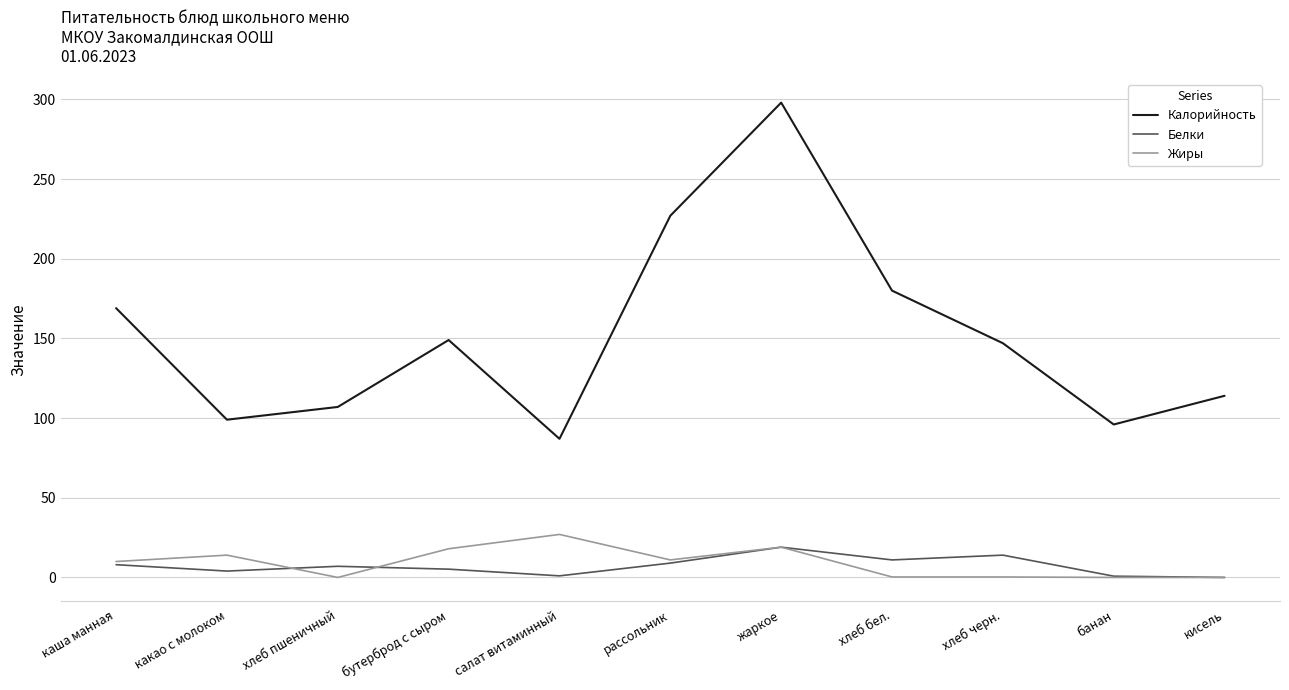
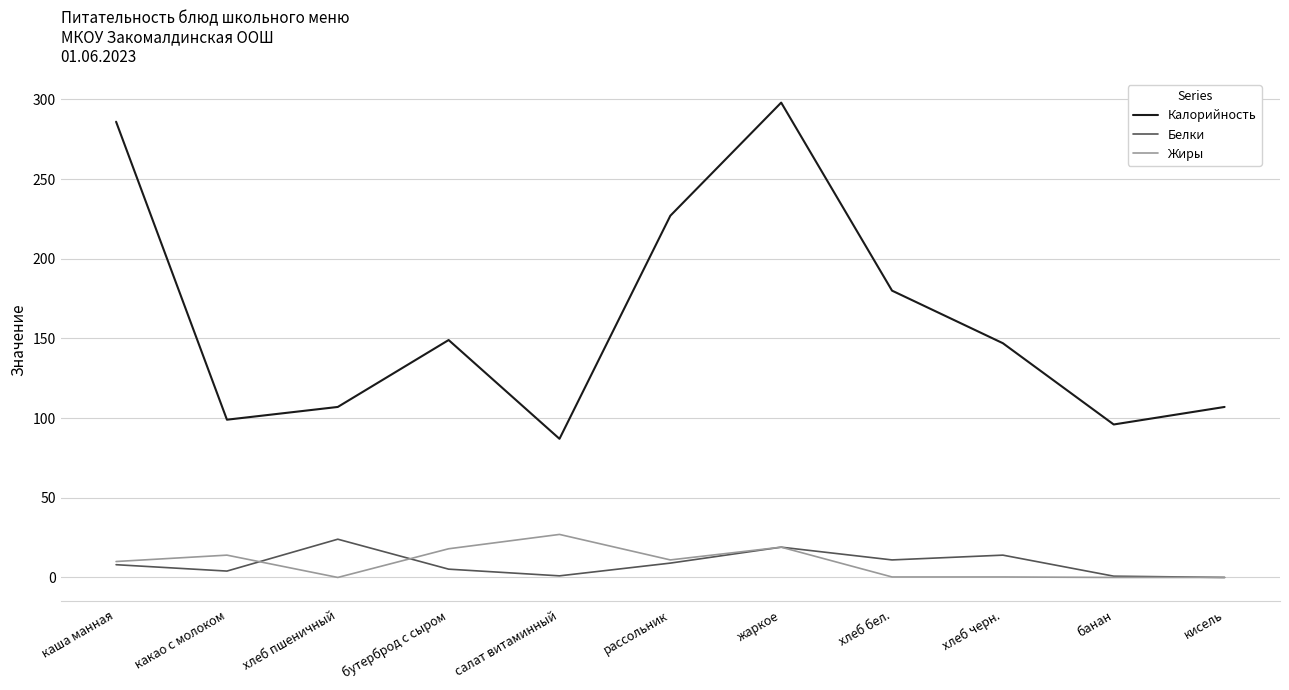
  {
    "Калорийность": {
-     "каша манная": 169,
+     "каша манная": 286,
      "какао с молоком": 99,
      "хлеб пшеничный": 107,
      "бутерброд с сыром": 149,
      "салат витаминный": 87,
      "рассольник": 227,
      "жаркое": 298,
      "хлеб бел.": 180,
      "хлеб черн.": 147,
      "банан": 96,
-     "кисель": 114
+     "кисель": 107
    },
    "Белки": {
      "каша манная": 8,
      "какао с молоком": 4,
-     "хлеб пшеничный": 7,
+     "хлеб пшеничный": 24,
      "бутерброд с сыром": 5,
      "салат витаминный": 1,
      "рассольник": 9,
      "хлеб бел.": 11,
      "хлеб черн.": 14
    },
    "Жиры": {
      "каша манная": 10,
      "какао с молоком": 14,
      "хлеб пшеничный": 0,
      "бутерброд с сыром": 18,
      "салат витаминный": 27,
      "рассольник": 11,
      "хлеб бел.": 0,
      "хлеб черн.": 0
    }
  }
